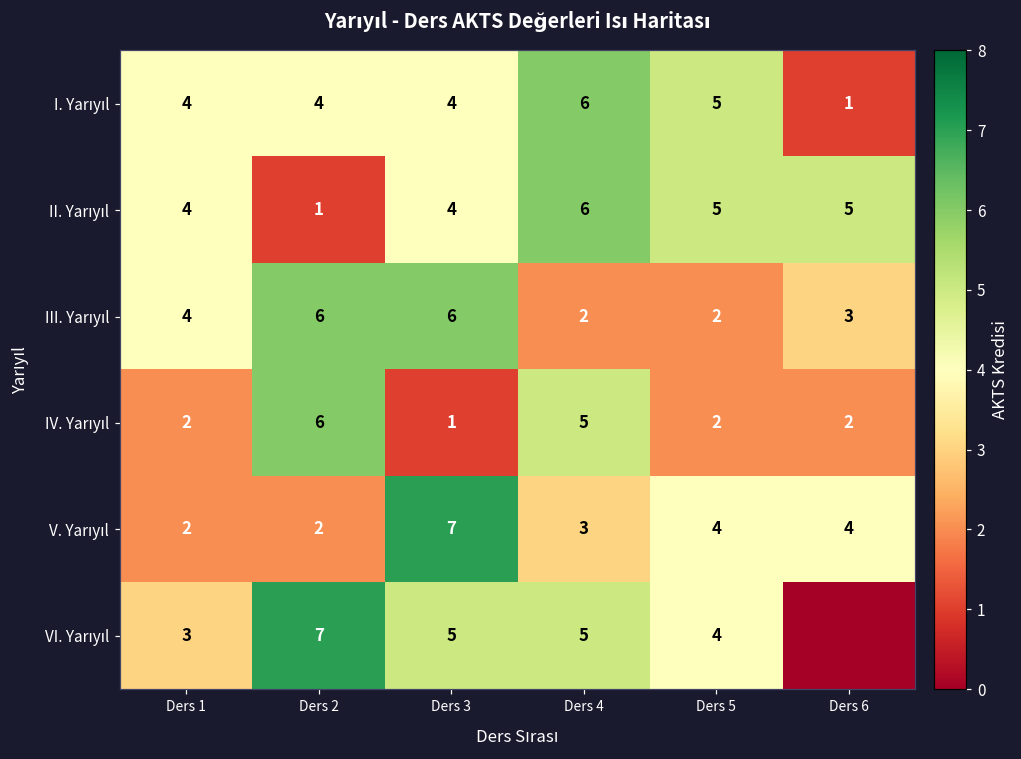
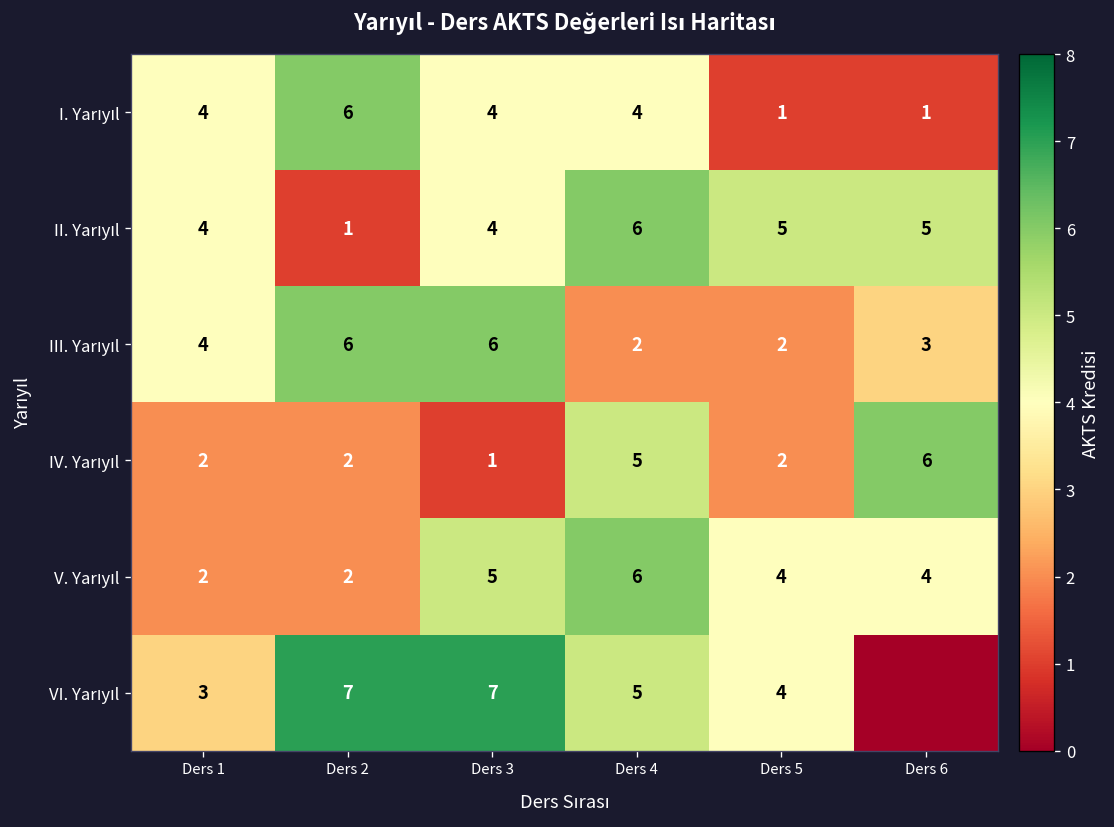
  {
    "I. Yarıyıl": {
      "Ders 1": 4,
-     "Ders 2": 4,
+     "Ders 2": 6,
      "Ders 3": 4,
-     "Ders 4": 6,
-     "Ders 5": 5,
+     "Ders 4": 4,
+     "Ders 5": 1,
      "Ders 6": 1
    },
    "II. Yarıyıl": {
      "Ders 1": 4,
      "Ders 2": 1,
      "Ders 3": 4,
      "Ders 4": 6,
      "Ders 5": 5,
      "Ders 6": 5
    },
    "III. Yarıyıl": {
      "Ders 1": 4,
      "Ders 2": 6,
      "Ders 3": 6,
      "Ders 4": 2,
      "Ders 5": 2,
      "Ders 6": 3
    },
    "IV. Yarıyıl": {
      "Ders 1": 2,
-     "Ders 2": 6,
+     "Ders 2": 2,
      "Ders 3": 1,
      "Ders 4": 5,
      "Ders 5": 2,
-     "Ders 6": 2
+     "Ders 6": 6
    },
    "V. Yarıyıl": {
      "Ders 1": 2,
      "Ders 2": 2,
-     "Ders 3": 7,
-     "Ders 4": 3,
+     "Ders 3": 5,
+     "Ders 4": 6,
      "Ders 5": 4,
      "Ders 6": 4
    },
    "VI. Yarıyıl": {
      "Ders 1": 3,
      "Ders 2": 7,
-     "Ders 3": 5,
+     "Ders 3": 7,
      "Ders 4": 5,
      "Ders 5": 4
    }
  }
